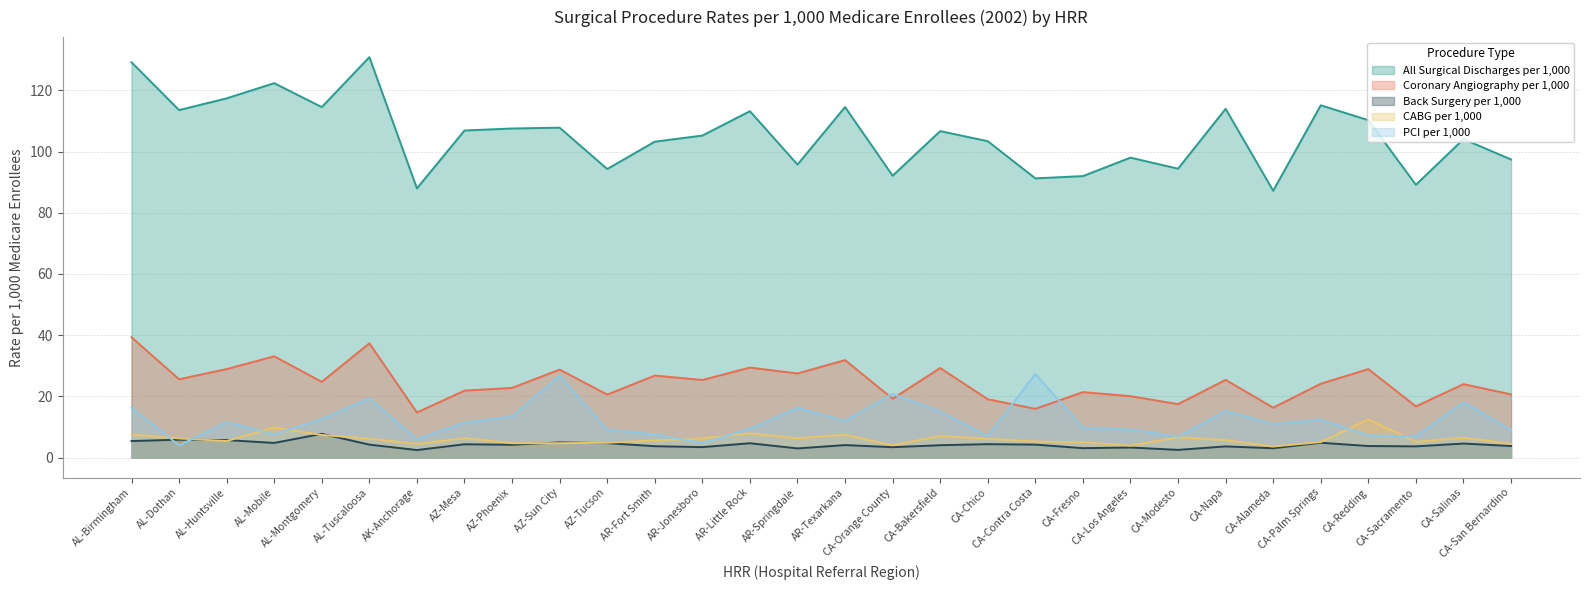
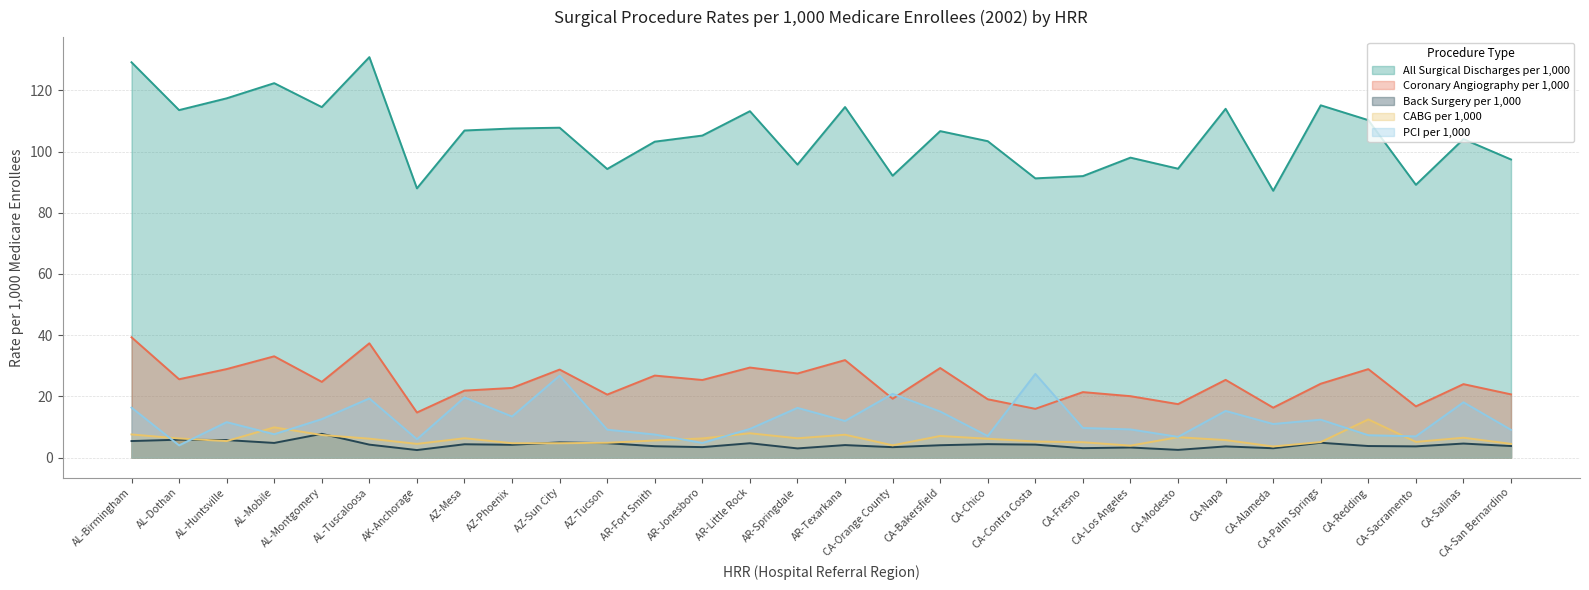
  {
    "PCI per 1,000": {
      "AL-Birmingham": 16,
      "AL-Dothan": 4,
      "AL-Huntsville": 12,
      "AL-Mobile": 8,
      "AL-Montgomery": 13,
      "AL-Tuscaloosa": 19,
      "AK-Anchorage": 6,
-     "AZ-Mesa": 11,
+     "AZ-Mesa": 20,
      "AZ-Phoenix": 13,
      "AZ-Sun City": 27,
      "AZ-Tucson": 9,
      "AR-Fort Smith": 8,
      "AR-Jonesboro": 5,
      "AR-Little Rock": 9,
      "AR-Springdale": 16,
      "AR-Texarkana": 12,
      "CA-Orange County": 21,
      "CA-Bakersfield": 15,
      "CA-Chico": 7,
      "CA-Contra Costa": 27,
      "CA-Fresno": 10,
      "CA-Los Angeles": 9,
      "CA-Napa": 15,
      "CA-Alameda": 11,
      "CA-Palm Springs": 12,
      "CA-Redding": 7,
      "CA-Sacramento": 7,
      "CA-Salinas": 18,
      "CA-San Bernardino": 9
    }
  }
